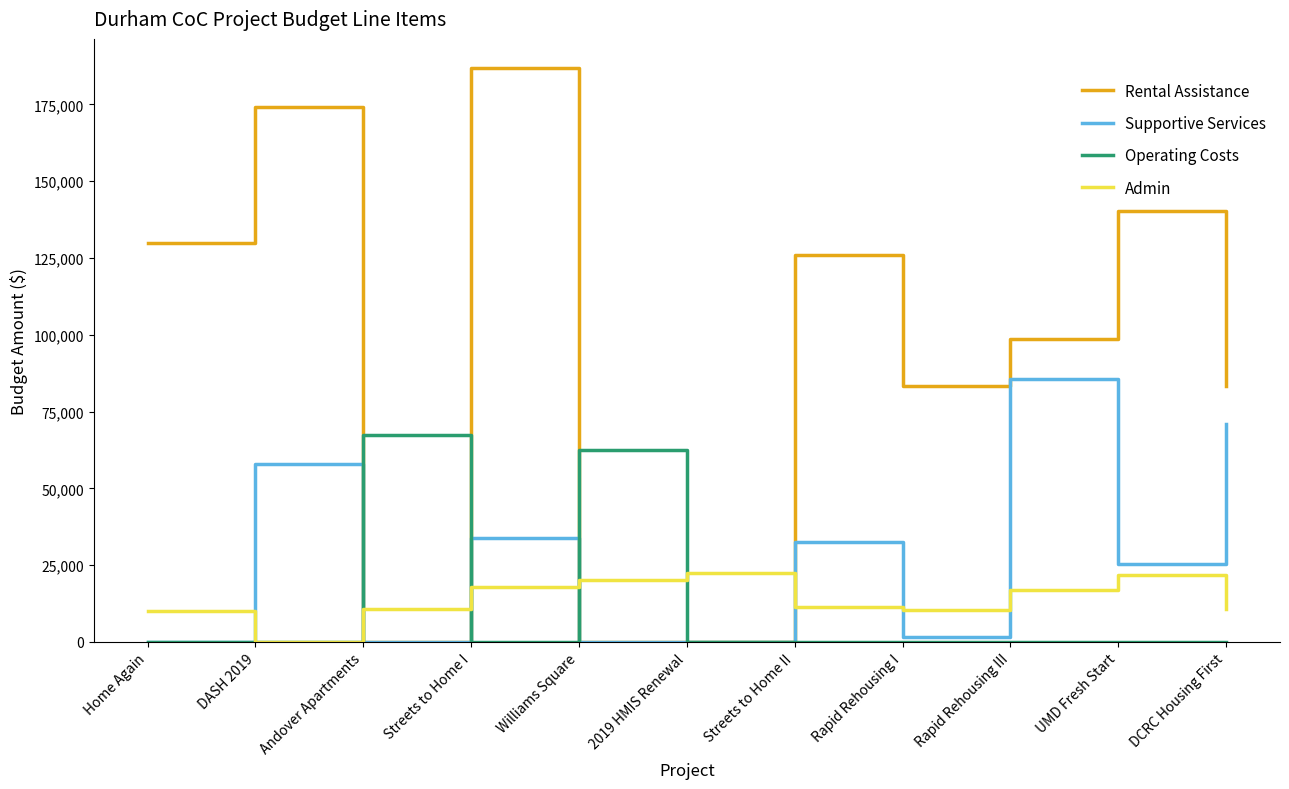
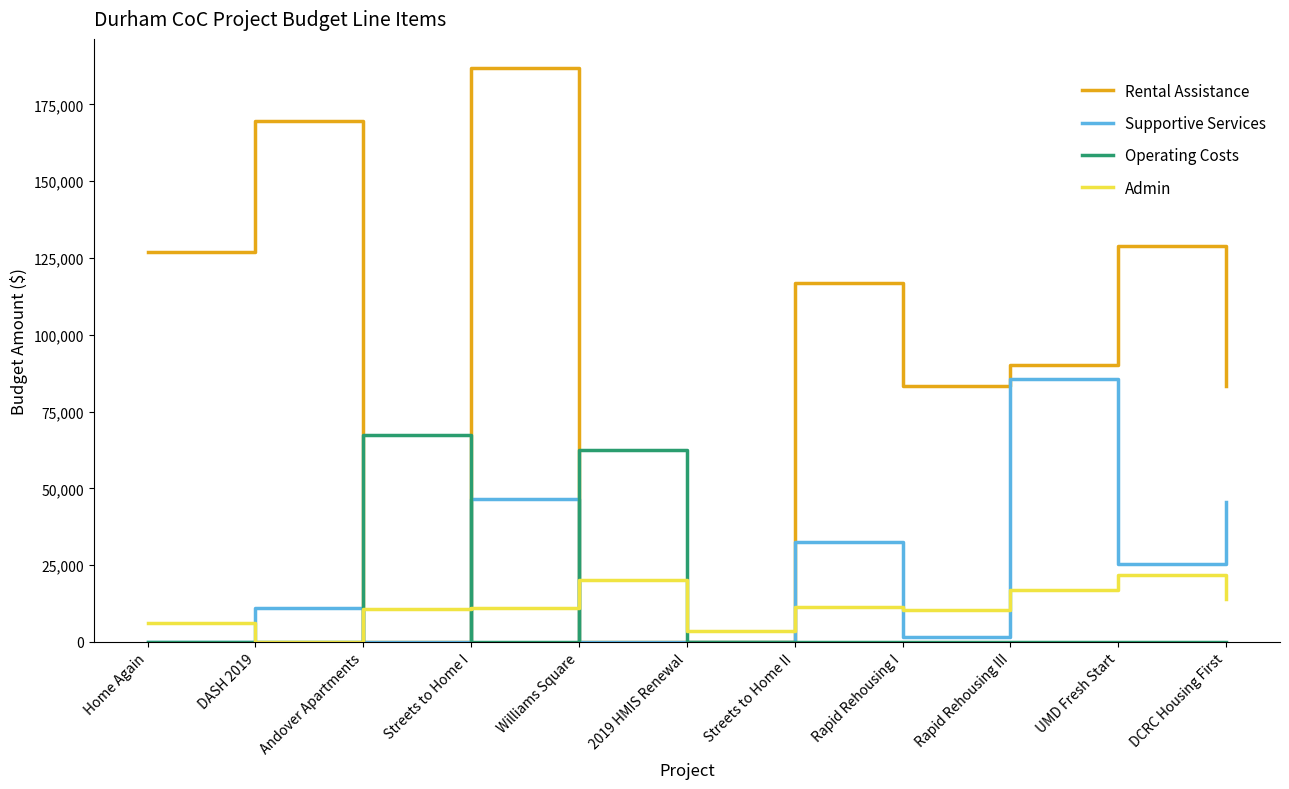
  {
    "Rental Assistance": {
-     "Home Again": "130,000",
-     "DASH 2019": "174,000",
+     "Home Again": "127,000",
+     "DASH 2019": "170,000",
      "Streets to Home I": "187,000",
-     "Streets to Home II": "126,000",
+     "Streets to Home II": "117,000",
      "Rapid Rehousing I": "83,000",
-     "Rapid Rehousing III": "99,000",
-     "UMD Fresh Start": "140,000",
+     "Rapid Rehousing III": "90,000",
+     "UMD Fresh Start": "129,000",
      "DCRC Housing First": "83,000"
    },
    "Supportive Services": {
-     "DASH 2019": "58,000",
-     "Streets to Home I": "34,000",
+     "DASH 2019": "11,000",
+     "Streets to Home I": "46,000",
      "Streets to Home II": "33,000",
      "Rapid Rehousing I": "2,000",
      "Rapid Rehousing III": "86,000",
      "UMD Fresh Start": "25,000",
-     "DCRC Housing First": "71,000"
+     "DCRC Housing First": "46,000"
    },
    "Operating Costs": {
      "Andover Apartments": "67,000",
      "Streets to Home I": "0",
      "Williams Square": "62,000",
      "Streets to Home II": "0",
      "Rapid Rehousing I": "0",
      "Rapid Rehousing III": "0",
      "UMD Fresh Start": "0",
      "DCRC Housing First": "0"
    },
    "Admin": {
-     "Home Again": "10,000",
+     "Home Again": "6,000",
      "Andover Apartments": "11,000",
-     "Streets to Home I": "18,000",
+     "Streets to Home I": "11,000",
      "Williams Square": "20,000",
-     "2019 HMIS Renewal": "22,000",
+     "2019 HMIS Renewal": "4,000",
      "Streets to Home II": "11,000",
      "Rapid Rehousing I": "10,000",
      "Rapid Rehousing III": "17,000",
      "UMD Fresh Start": "22,000",
-     "DCRC Housing First": "11,000"
+     "DCRC Housing First": "14,000"
    }
  }
